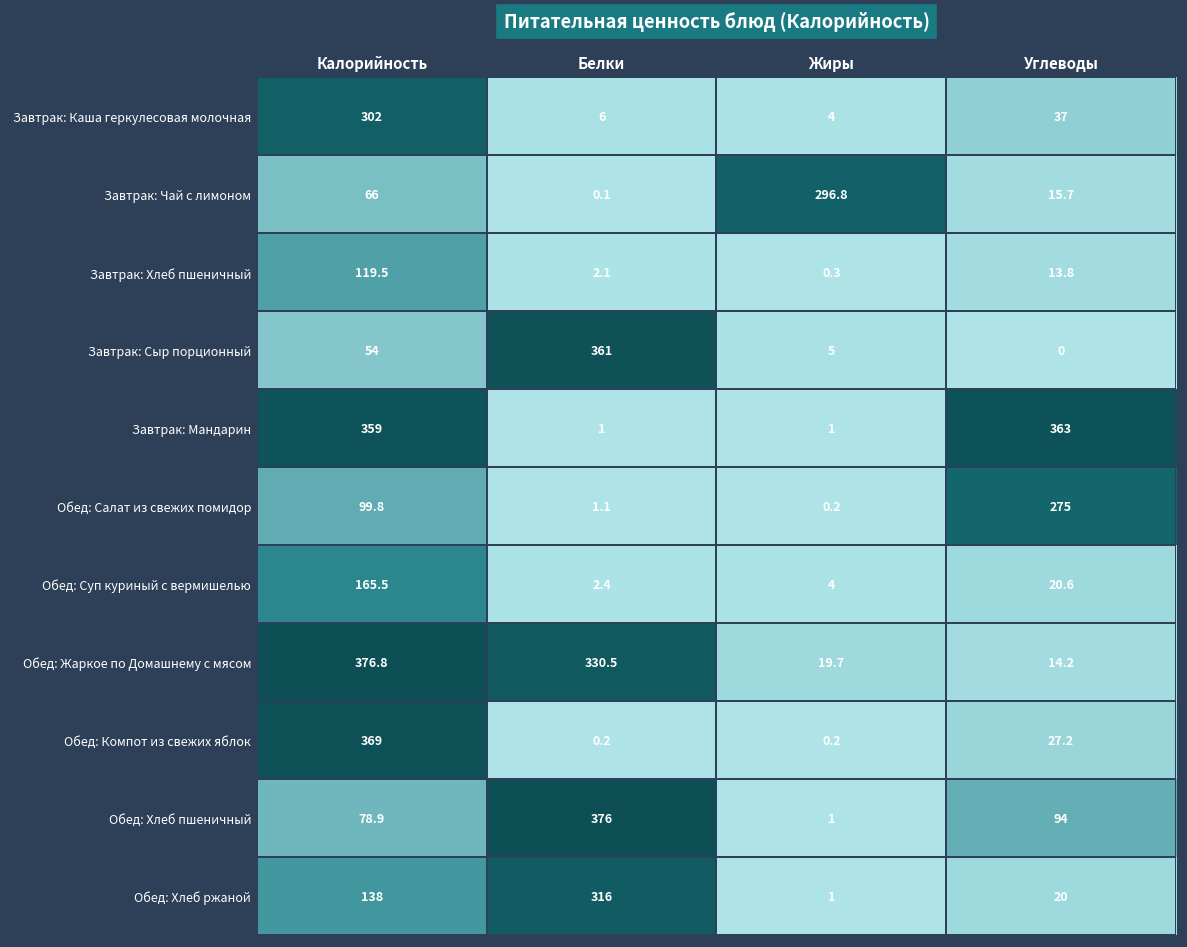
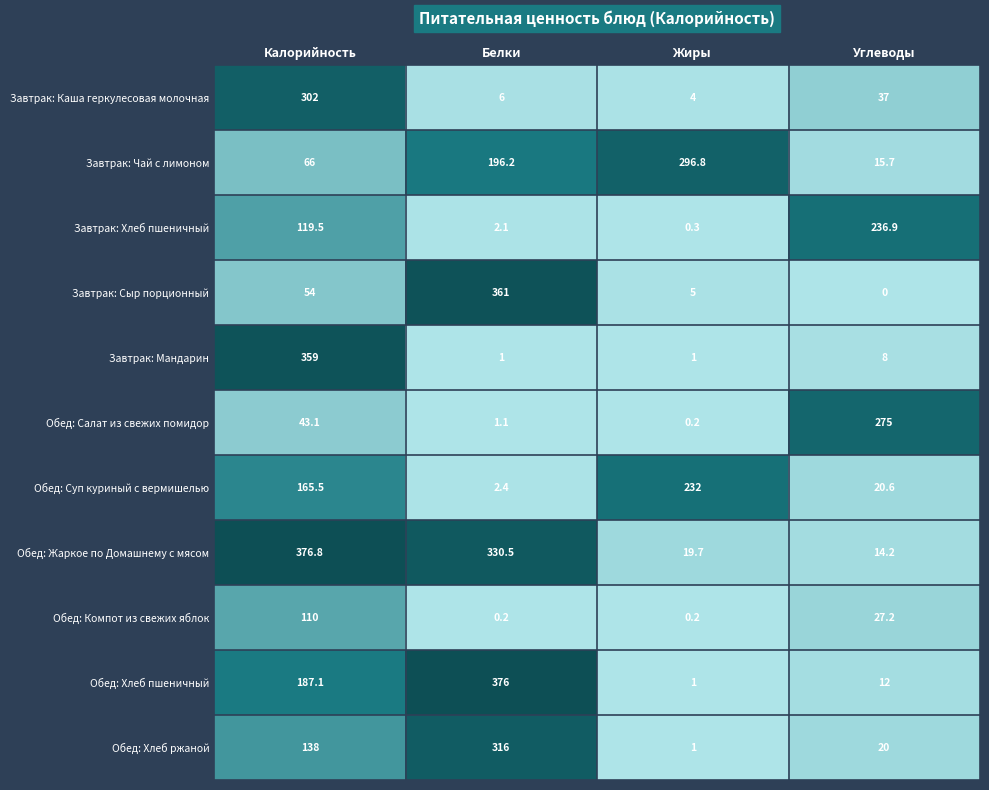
  {
    "Завтрак: Каша геркулесовая молочная": {
      "Калорийность": 302,
      "Белки": 6,
      "Жиры": 4,
      "Углеводы": 37
    },
    "Завтрак: Чай с лимоном": {
      "Калорийность": 66,
-     "Белки": 0.1,
+     "Белки": 196.2,
      "Жиры": 296.8,
      "Углеводы": 15.7
    },
    "Завтрак: Хлеб пшеничный": {
      "Калорийность": 119.5,
      "Белки": 2.1,
      "Жиры": 0.3,
-     "Углеводы": 13.8
+     "Углеводы": 236.9
    },
    "Завтрак: Сыр порционный": {
      "Калорийность": 54,
      "Белки": 361,
      "Жиры": 5,
      "Углеводы": 0
    },
    "Завтрак: Мандарин": {
      "Калорийность": 359,
      "Белки": 1,
      "Жиры": 1,
-     "Углеводы": 363
+     "Углеводы": 8
    },
    "Обед: Салат из свежих помидор": {
-     "Калорийность": 99.8,
+     "Калорийность": 43.1,
      "Белки": 1.1,
      "Жиры": 0.2,
      "Углеводы": 275
    },
    "Обед: Суп куриный с вермишелью": {
      "Калорийность": 165.5,
      "Белки": 2.4,
-     "Жиры": 4,
+     "Жиры": 232,
      "Углеводы": 20.6
    },
    "Обед: Жаркое по Домашнему с мясом": {
      "Калорийность": 376.8,
      "Белки": 330.5,
      "Жиры": 19.7,
      "Углеводы": 14.2
    },
    "Обед: Компот из свежих яблок": {
-     "Калорийность": 369,
+     "Калорийность": 110,
      "Белки": 0.2,
      "Жиры": 0.2,
      "Углеводы": 27.2
    },
    "Обед: Хлеб пшеничный": {
-     "Калорийность": 78.9,
+     "Калорийность": 187.1,
      "Белки": 376,
      "Жиры": 1,
-     "Углеводы": 94
+     "Углеводы": 12
    },
    "Обед: Хлеб ржаной": {
      "Калорийность": 138,
      "Белки": 316,
      "Жиры": 1,
      "Углеводы": 20
    }
  }
